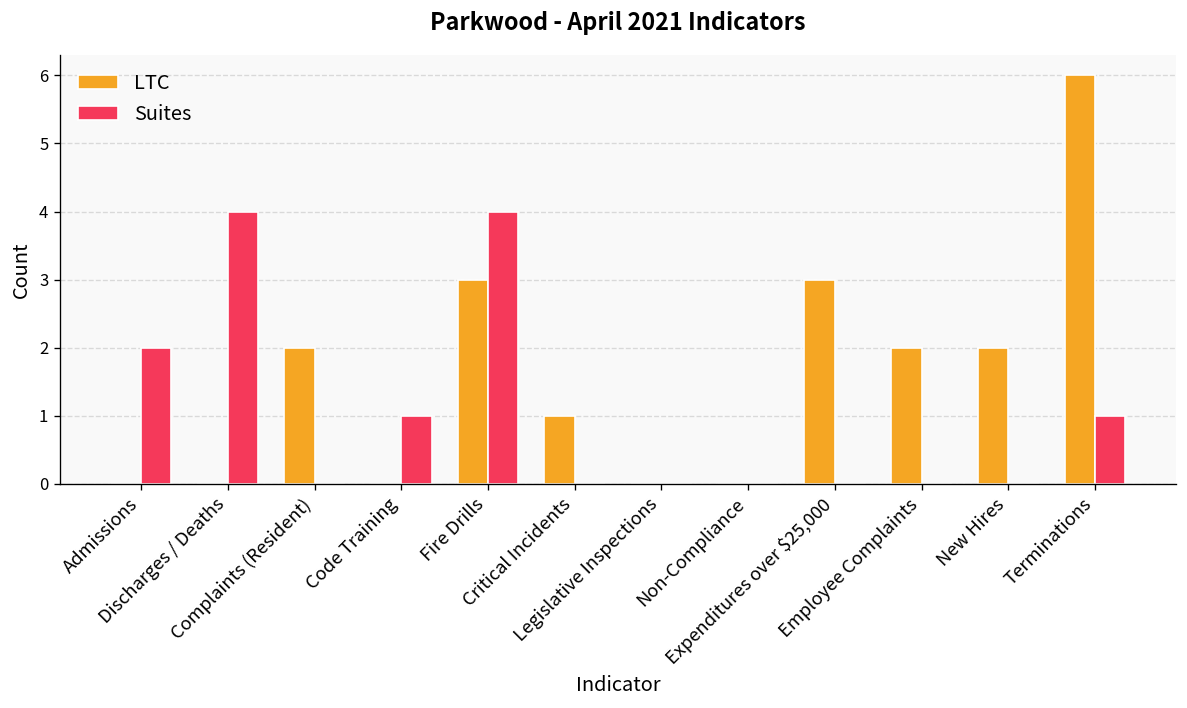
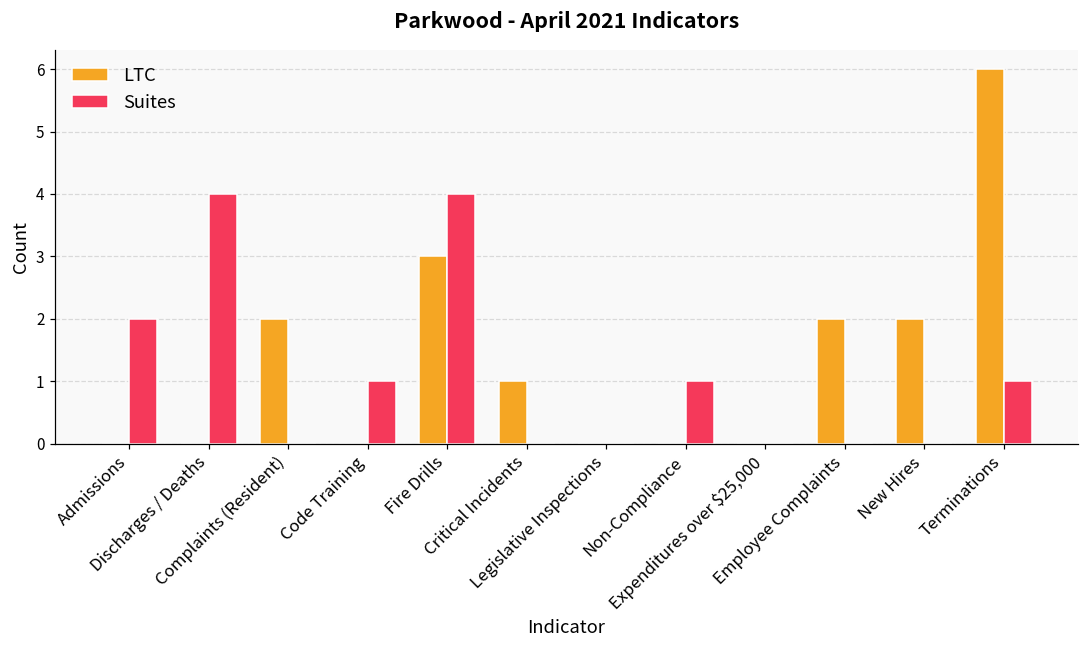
  {
    "LTC": {
      "Admissions": 0,
      "Discharges / Deaths": 0,
      "Complaints (Resident)": 2,
      "Code Training": 0,
      "Fire Drills": 3,
      "Critical Incidents": 1,
      "Legislative Inspections": 0,
      "Non-Compliance": 0,
-     "Expenditures over $25,000": 3,
+     "Expenditures over $25,000": 0,
      "Employee Complaints": 2,
      "New Hires": 2,
      "Terminations": 6
    },
    "Suites": {
      "Admissions": 2,
      "Discharges / Deaths": 4,
      "Complaints (Resident)": 0,
      "Code Training": 1,
      "Fire Drills": 4,
      "Critical Incidents": 0,
      "Legislative Inspections": 0,
-     "Non-Compliance": 0,
+     "Non-Compliance": 1,
      "Expenditures over $25,000": 0,
      "Employee Complaints": 0,
      "New Hires": 0,
      "Terminations": 1
    }
  }
